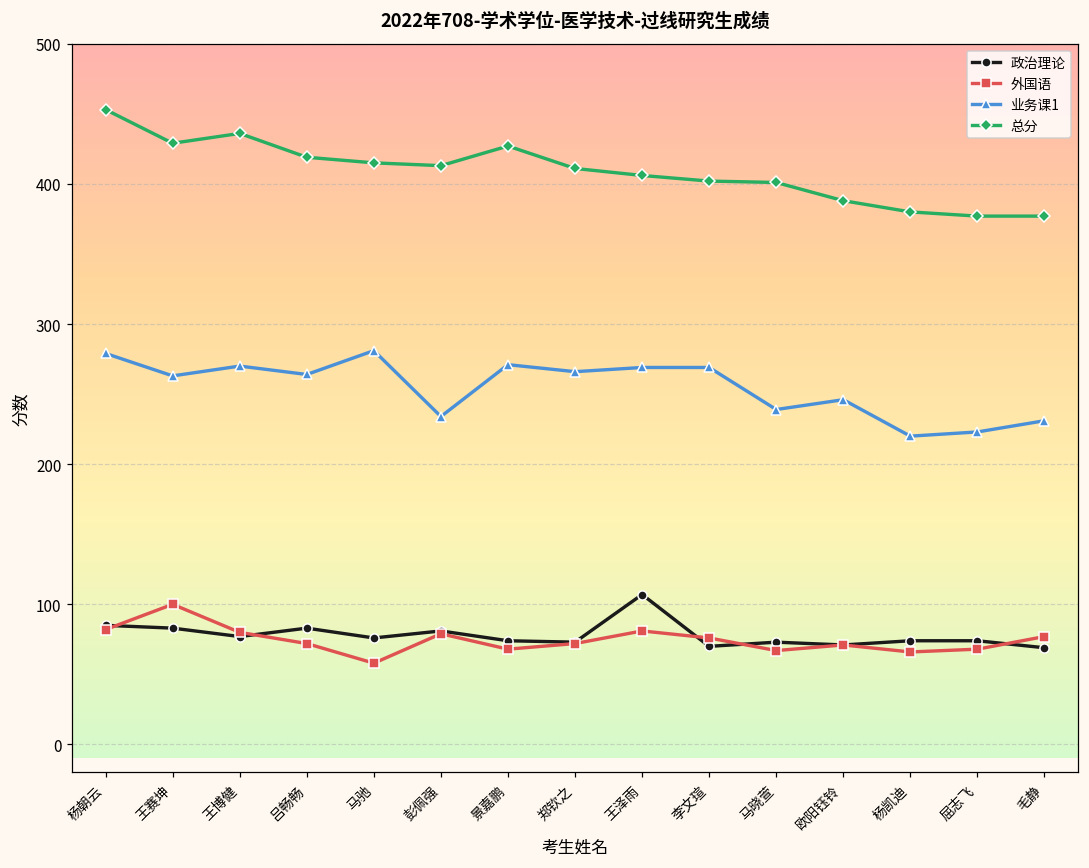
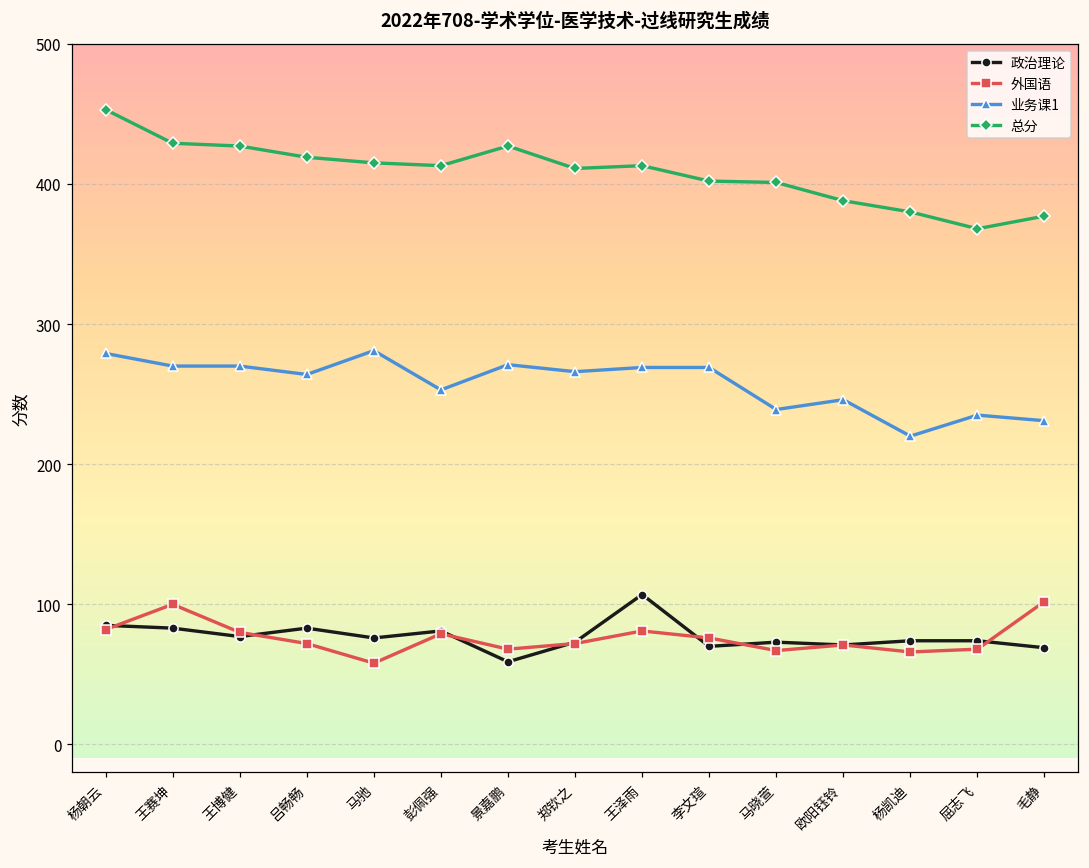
  {
    "政治理论": {
      "杨朝云": 85,
      "王赛坤": 83,
      "王博健": 77,
      "吕畅畅": 83,
      "马驰": 76,
-     "景嘉鹏": 74,
+     "景嘉鹏": 59,
      "王泽雨": 107,
      "李文瑄": 70,
      "马晓萱": 73,
      "杨凯迪": 74,
      "屈志飞": 74,
      "毛静": 69
    },
    "外国语": {
      "杨朝云": 82,
      "王赛坤": 100,
      "王博健": 80,
      "吕畅畅": 72,
      "马驰": 58,
      "景嘉鹏": 68,
      "王泽雨": 81,
      "李文瑄": 76,
      "马晓萱": 67,
      "杨凯迪": 66,
      "屈志飞": 68,
-     "毛静": 77
+     "毛静": 102
    },
    "业务课1": {
      "杨朝云": 279,
-     "王赛坤": 263,
+     "王赛坤": 270,
      "王博健": 270,
      "吕畅畅": 264,
      "马驰": 281,
-     "彭佩强": 234,
+     "彭佩强": 253,
      "景嘉鹏": 271,
      "郑钦之": 266,
      "王泽雨": 269,
      "李文瑄": 269,
      "马晓萱": 239,
      "欧阳钰铃": 246,
      "杨凯迪": 220,
-     "屈志飞": 223,
+     "屈志飞": 235,
      "毛静": 231
    },
    "总分": {
      "杨朝云": 453,
      "王赛坤": 429,
-     "王博健": 436,
+     "王博健": 427,
      "吕畅畅": 419,
      "马驰": 415,
      "彭佩强": 413,
      "景嘉鹏": 427,
      "郑钦之": 411,
-     "王泽雨": 406,
+     "王泽雨": 413,
      "李文瑄": 402,
      "马晓萱": 401,
      "欧阳钰铃": 388,
      "杨凯迪": 380,
-     "屈志飞": 377,
+     "屈志飞": 368,
      "毛静": 377
    }
  }
